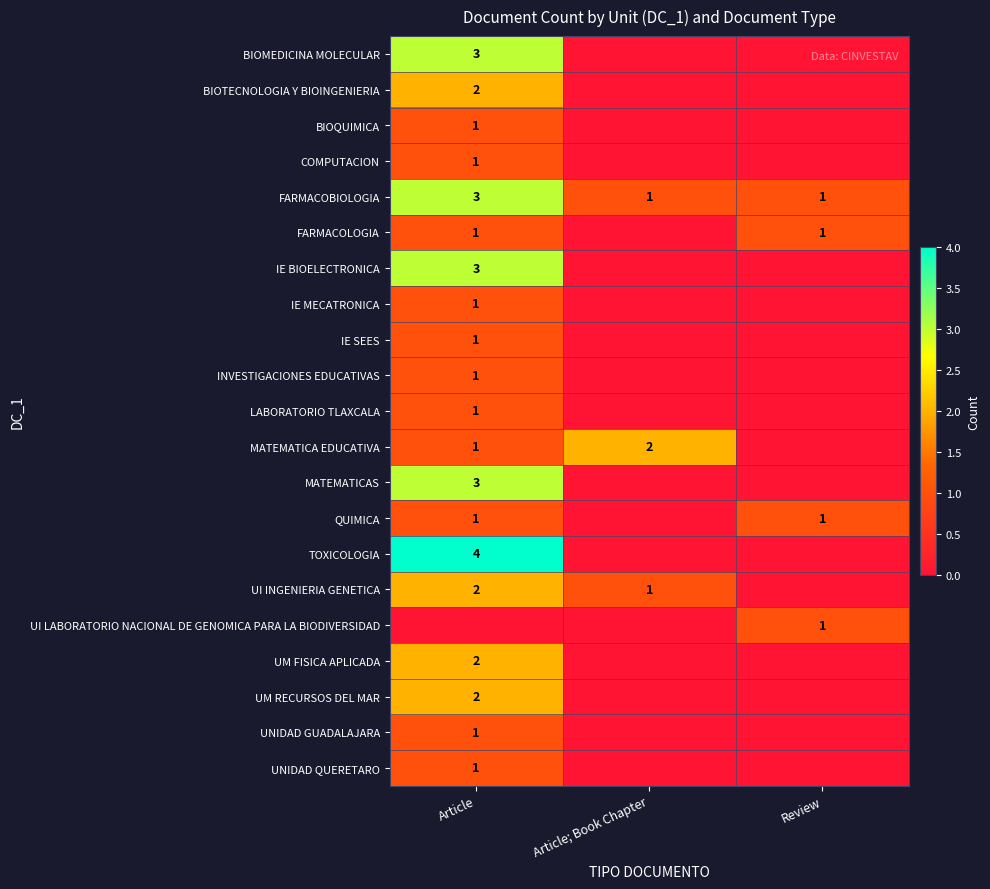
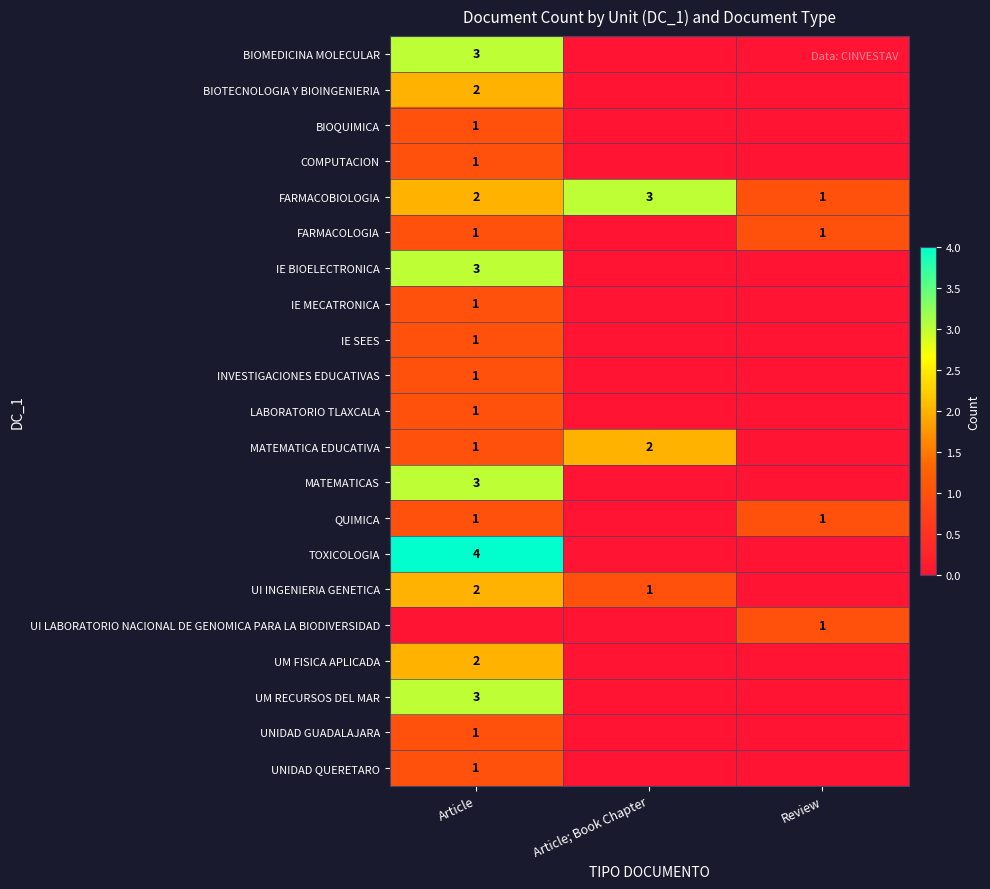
  {
    "BIOMEDICINA MOLECULAR": {
      "Article": 3
    },
    "BIOTECNOLOGIA Y BIOINGENIERIA": {
      "Article": 2
    },
    "BIOQUIMICA": {
      "Article": 1
    },
    "COMPUTACION": {
      "Article": 1
    },
    "FARMACOBIOLOGIA": {
-     "Article": 3,
-     "Article; Book Chapter": 1,
+     "Article": 2,
+     "Article; Book Chapter": 3,
      "Review": 1
    },
    "FARMACOLOGIA": {
      "Article": 1,
      "Review": 1
    },
    "IE BIOELECTRONICA": {
      "Article": 3
    },
    "IE MECATRONICA": {
      "Article": 1
    },
    "IE SEES": {
      "Article": 1
    },
    "INVESTIGACIONES EDUCATIVAS": {
      "Article": 1
    },
    "LABORATORIO TLAXCALA": {
      "Article": 1
    },
    "MATEMATICA EDUCATIVA": {
      "Article": 1,
      "Article; Book Chapter": 2
    },
    "MATEMATICAS": {
      "Article": 3
    },
    "QUIMICA": {
      "Article": 1,
      "Review": 1
    },
    "TOXICOLOGIA": {
      "Article": 4
    },
    "UI INGENIERIA GENETICA": {
      "Article": 2,
      "Article; Book Chapter": 1
    },
    "UI LABORATORIO NACIONAL DE GENOMICA PARA LA BIODIVERSIDAD": {
      "Review": 1
    },
    "UM FISICA APLICADA": {
      "Article": 2
    },
    "UM RECURSOS DEL MAR": {
-     "Article": 2
+     "Article": 3
    },
    "UNIDAD GUADALAJARA": {
      "Article": 1
    },
    "UNIDAD QUERETARO": {
      "Article": 1
    }
  }
